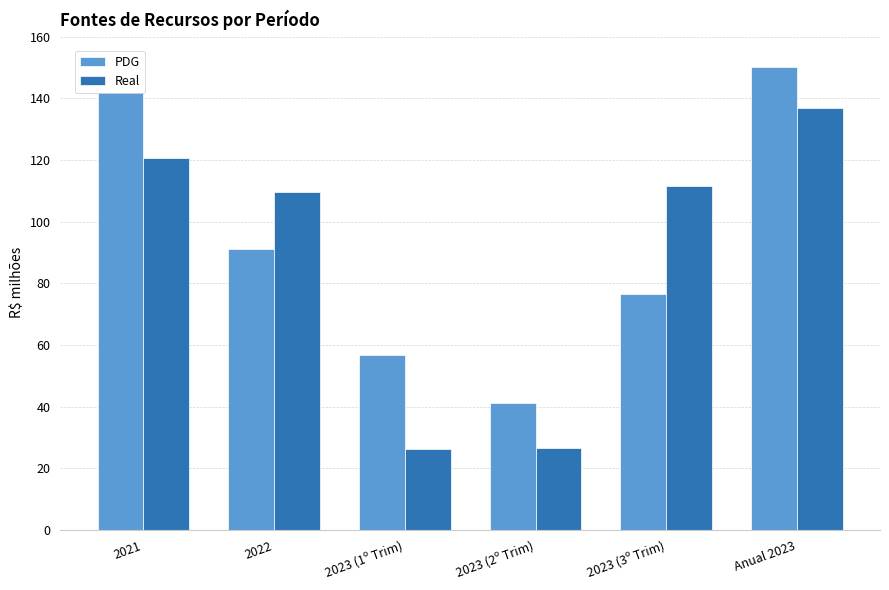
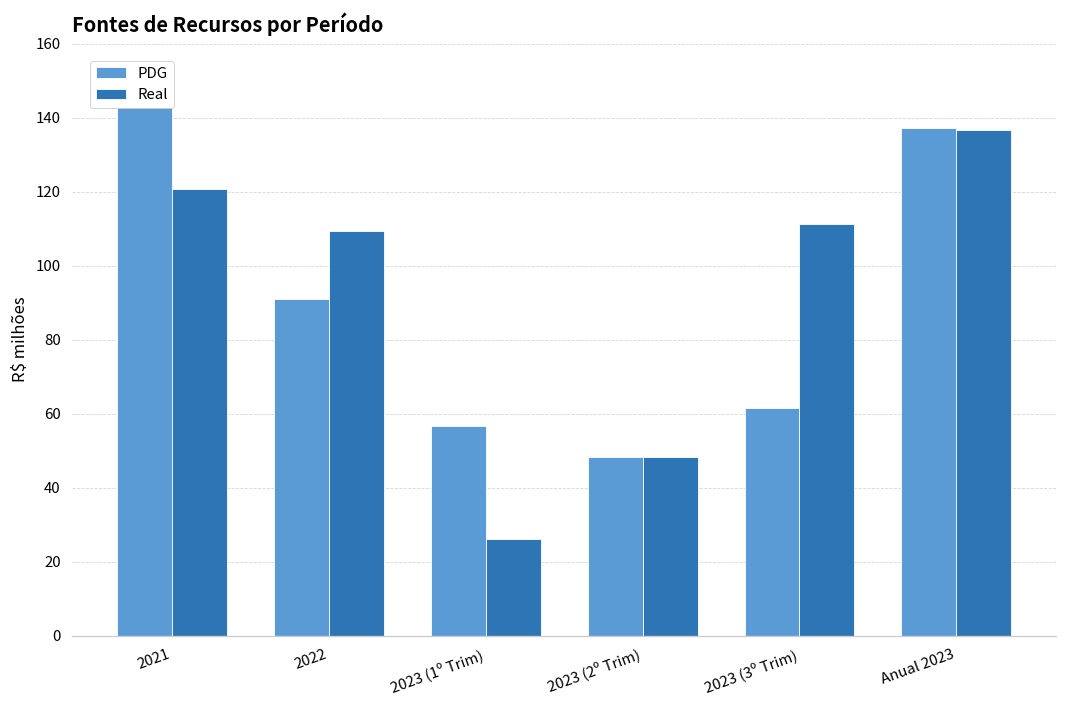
  {
    "PDG": {
      "2022": 91,
      "2023 (1º Trim)": 57,
-     "2023 (2º Trim)": 41,
-     "2023 (3º Trim)": 76,
-     "Anual 2023": 150
+     "2023 (2º Trim)": 48,
+     "2023 (3º Trim)": 62,
+     "Anual 2023": 137
    },
    "Real": {
      "2021": 121,
      "2022": 109,
      "2023 (1º Trim)": 26,
-     "2023 (2º Trim)": 27,
+     "2023 (2º Trim)": 48,
      "2023 (3º Trim)": 111,
      "Anual 2023": 137
    }
  }
